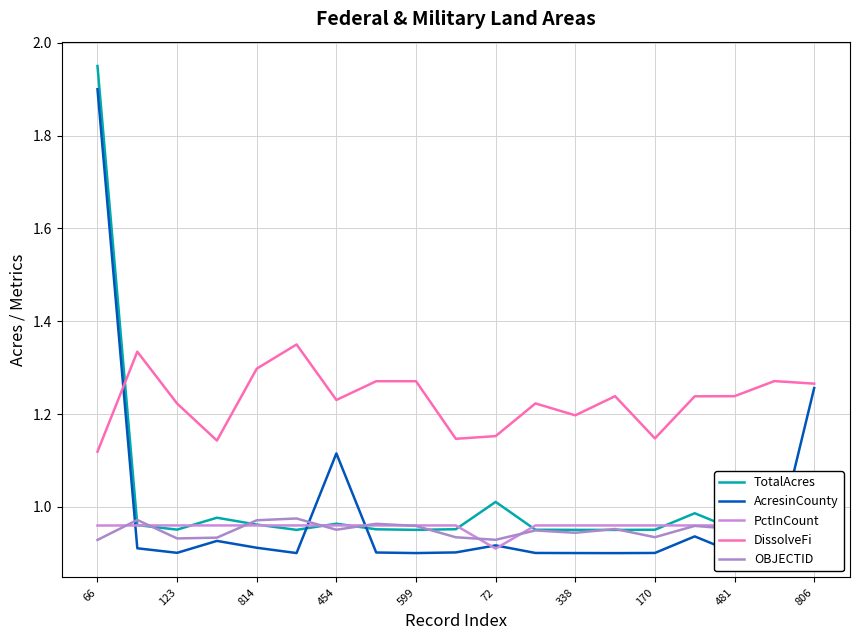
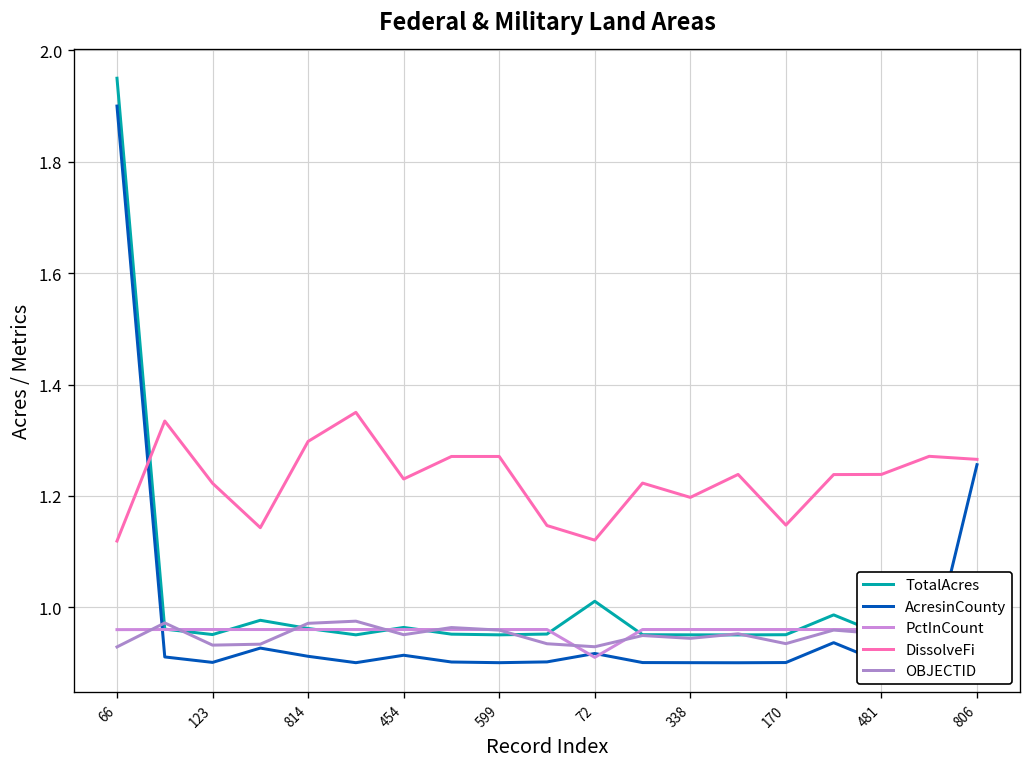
  {
    "TotalAcres": {
      "66": 1.95,
      "123": 0.95,
      "599": 0.95,
      "72": 1.01,
      "338": 0.95,
      "170": 0.95
    },
    "AcresinCounty": {
      "66": 1.90,
      "123": 0.90,
      "814": 0.91,
-     "454": 1.12,
+     "454": 0.91,
      "599": 0.90,
      "72": 0.92,
      "338": 0.90,
      "170": 0.90,
      "806": 1.26
    },
    "DissolveFi": {
      "66": 1.12,
      "123": 1.22,
      "814": 1.30,
      "454": 1.23,
      "599": 1.27,
-     "72": 1.15,
+     "72": 1.12,
      "338": 1.20,
      "170": 1.15,
      "481": 1.24,
      "806": 1.27
    }
  }
